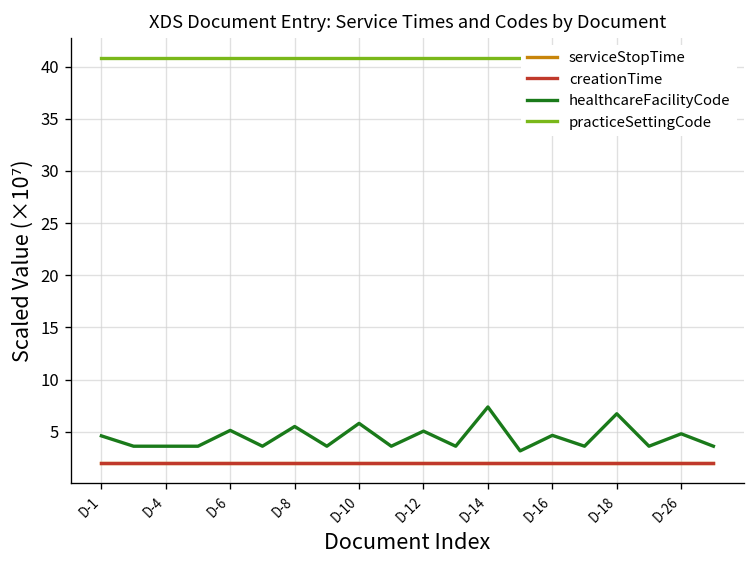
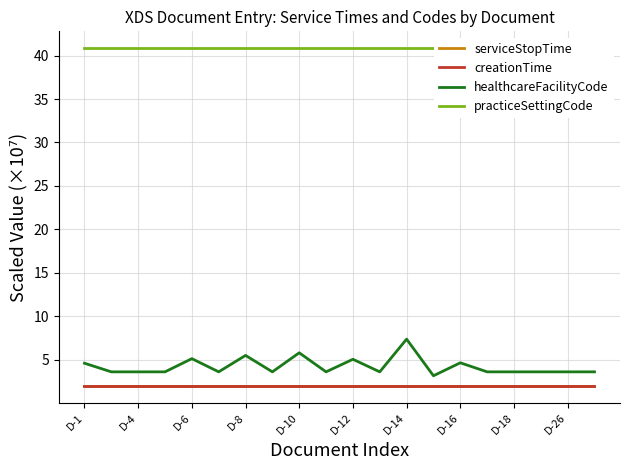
  {
    "creationTime": {
      "D-1": 2,
      "D-4": 2,
      "D-6": 2,
      "D-8": 2,
      "D-10": 2,
      "D-12": 2,
      "D-14": 2,
      "D-16": 2,
      "D-18": 2,
      "D-26": 2
    },
    "healthcareFacilityCode": {
      "D-1": 5,
      "D-4": 4,
      "D-6": 5,
      "D-8": 6,
      "D-10": 6,
      "D-12": 5,
      "D-14": 7,
      "D-16": 5,
-     "D-18": 7,
-     "D-26": 5
+     "D-18": 4,
+     "D-26": 4
    },
    "practiceSettingCode": {
      "D-1": 41,
      "D-4": 41,
      "D-6": 41,
      "D-8": 41,
      "D-10": 41,
      "D-12": 41,
      "D-14": 41
    }
  }
